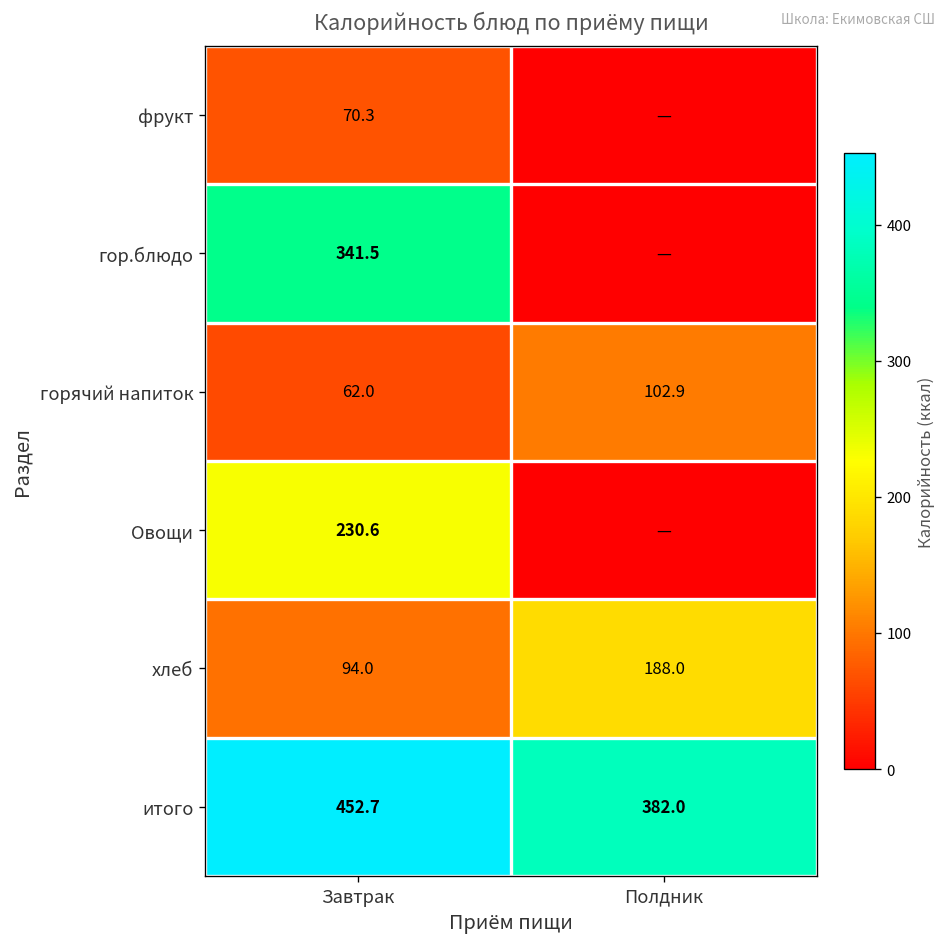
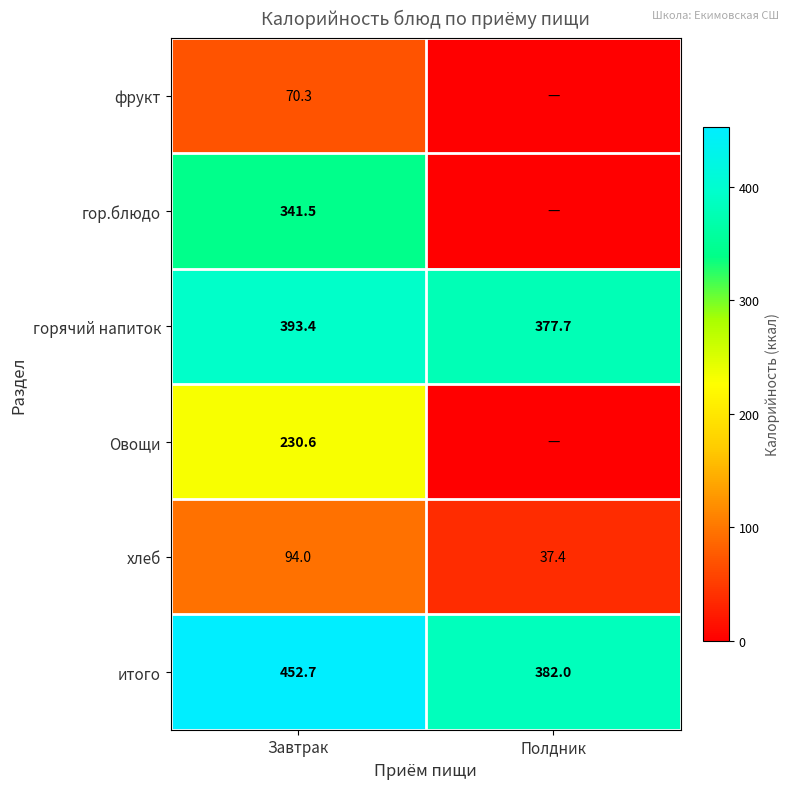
  {
    "фрукт": {
      "Завтрак": 70.3
    },
    "гор.блюдо": {
      "Завтрак": 341.5
    },
    "горячий напиток": {
-     "Завтрак": 62.0,
-     "Полдник": 102.9
+     "Завтрак": 393.4,
+     "Полдник": 377.7
    },
    "Овощи": {
      "Завтрак": 230.6
    },
    "хлеб": {
      "Завтрак": 94.0,
-     "Полдник": 188.0
+     "Полдник": 37.4
    },
    "итого": {
      "Завтрак": 452.7,
      "Полдник": 382.0
    }
  }
